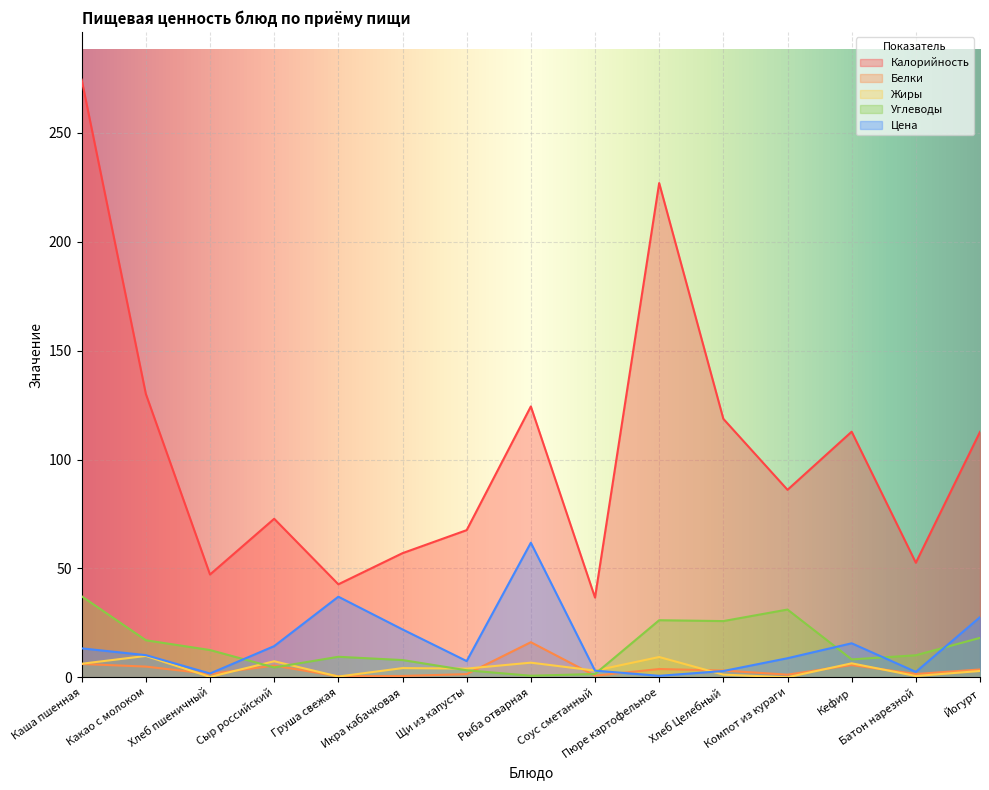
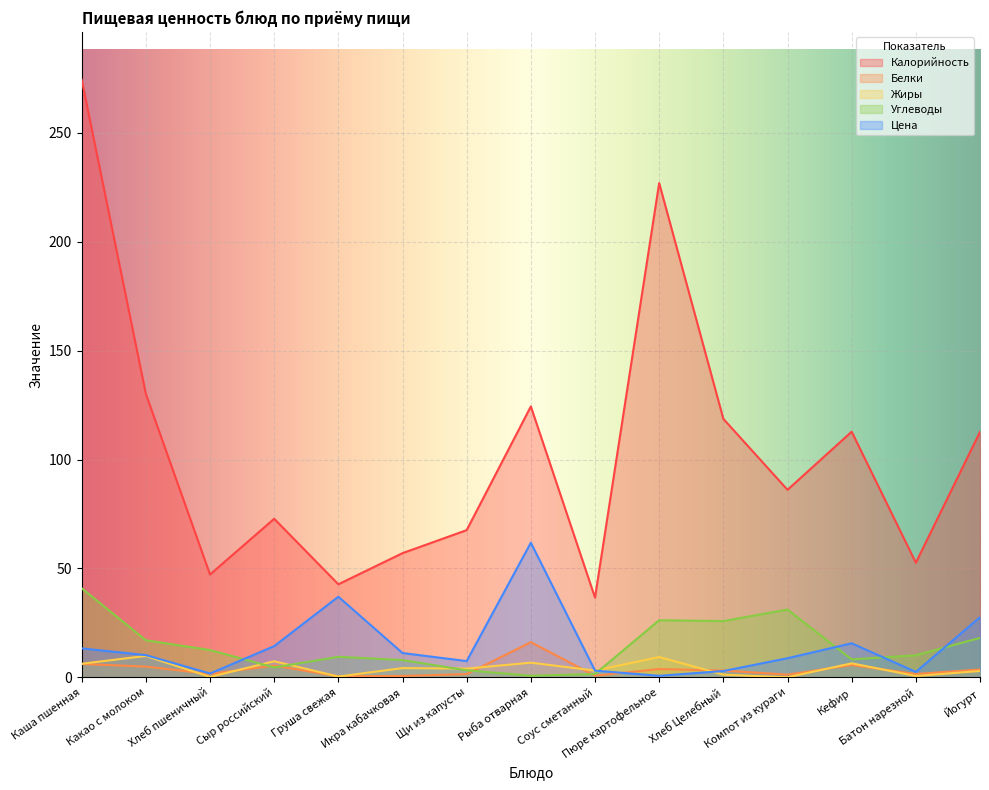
  {
    "Углеводы": {
-     "Каша пшенная": 37,
+     "Каша пшенная": 41,
      "Какао с молоком": 17,
      "Хлеб пшеничный": 13,
      "Груша свежая": 9,
      "Икра кабачковая": 8,
      "Рыба отварная": 1,
      "Пюре картофельное": 26,
      "Хлеб Целебный": 26,
      "Компот из кураги": 31,
      "Кефир": 8,
      "Батон нарезной": 10,
      "Йогурт": 18
    },
    "Цена": {
      "Каша пшенная": 13,
      "Сыр российский": 14,
      "Груша свежая": 37,
-     "Икра кабачковая": 22,
+     "Икра кабачковая": 11,
      "Щи из капусты": 7,
      "Рыба отварная": 62,
      "Пюре картофельное": 1,
      "Компот из кураги": 9,
      "Кефир": 16,
      "Йогурт": 28
    }
  }
